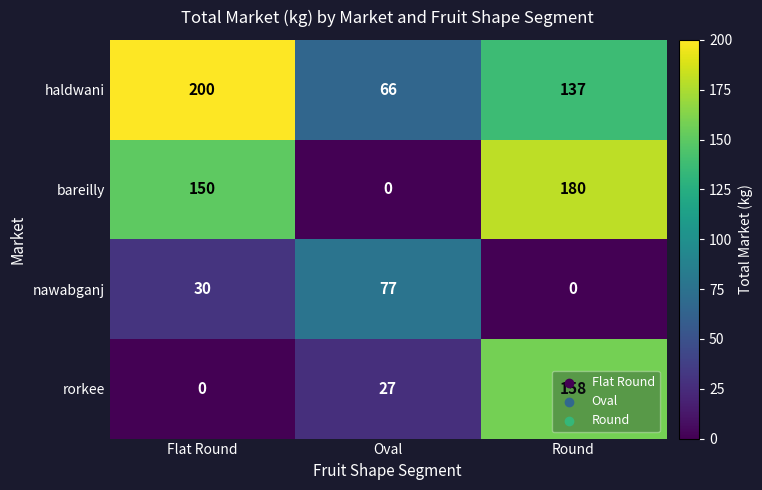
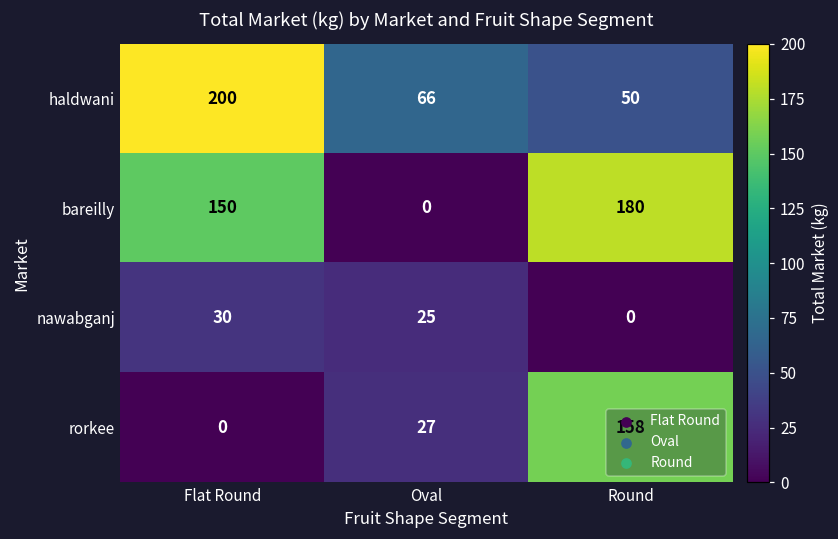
  {
    "haldwani": {
      "Flat Round": 200,
      "Oval": 66,
-     "Round": 137
+     "Round": 50
    },
    "bareilly": {
      "Flat Round": 150,
      "Oval": 0,
      "Round": 180
    },
    "nawabganj": {
      "Flat Round": 30,
-     "Oval": 77,
+     "Oval": 25,
      "Round": 0
    },
    "rorkee": {
      "Flat Round": 0,
      "Oval": 27
    }
  }
